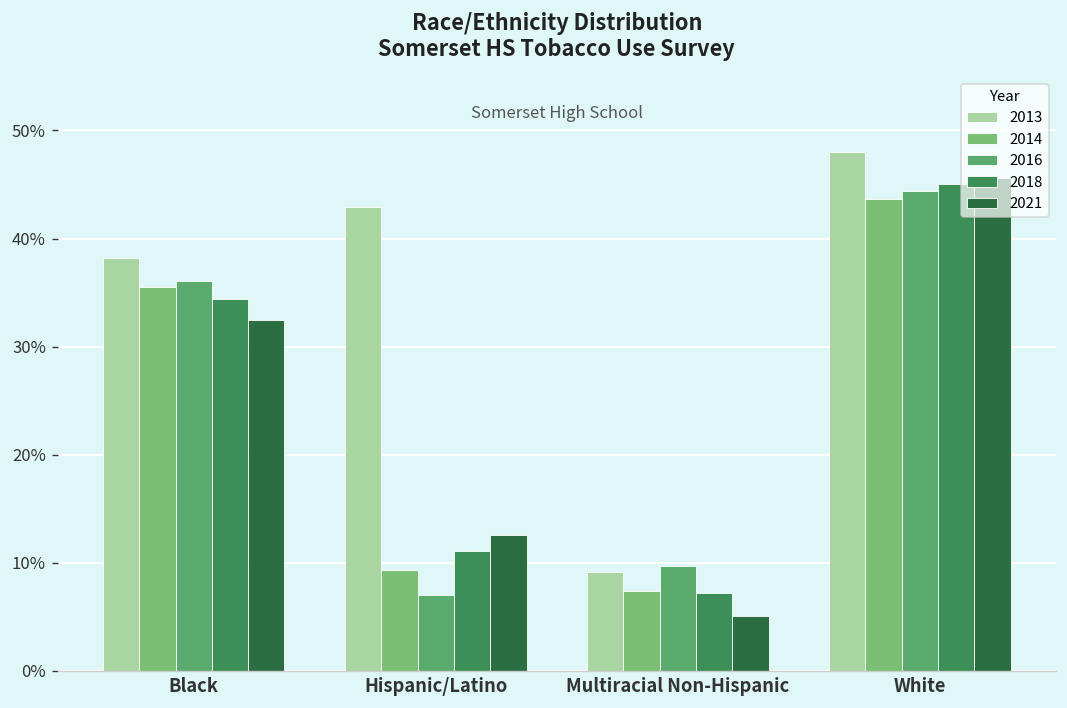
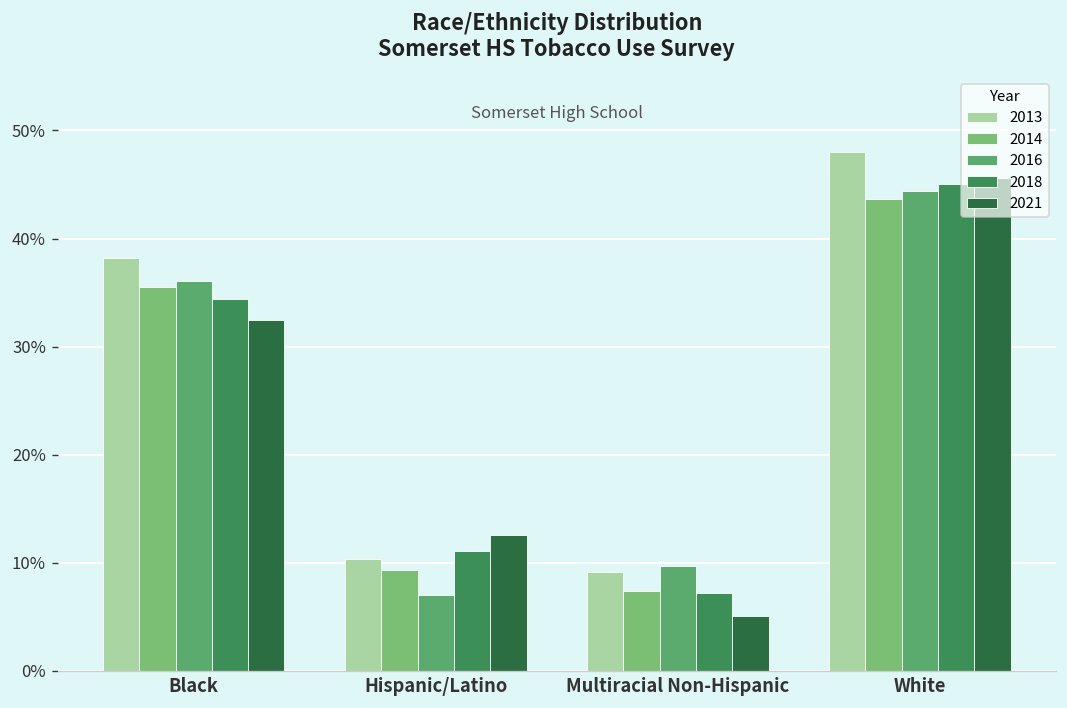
  {
    "2013": {
      "Black": "38%",
-     "Hispanic/Latino": "43%",
+     "Hispanic/Latino": "10%",
      "Multiracial Non-Hispanic": "9%",
      "White": "48%"
    }
  }
